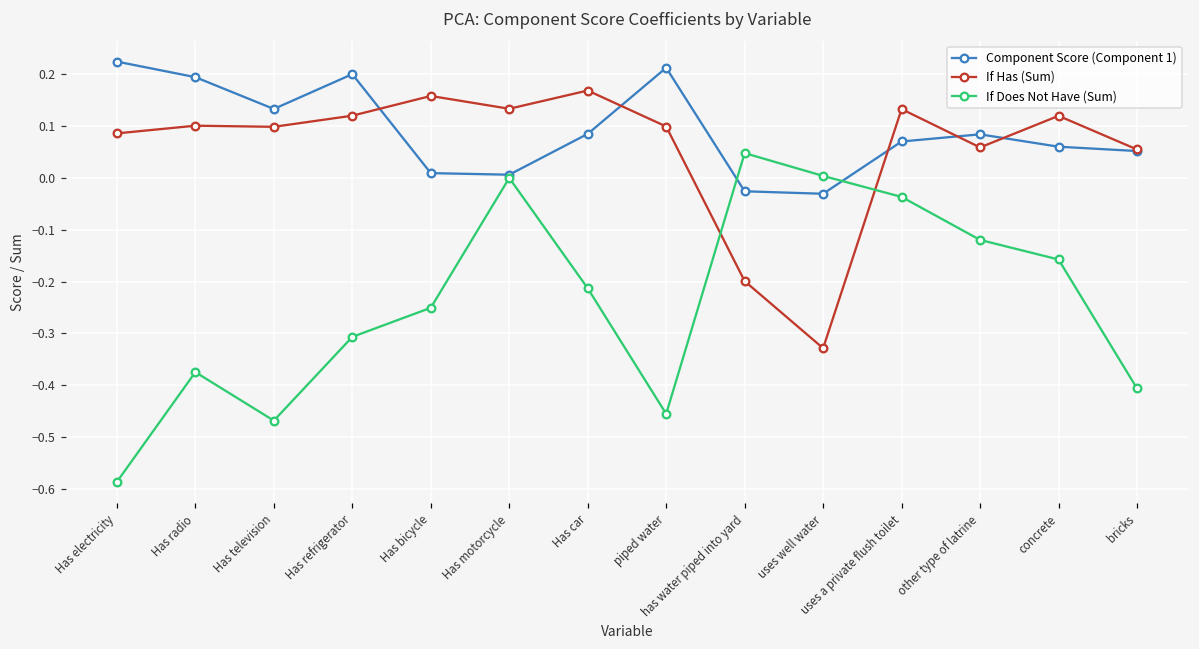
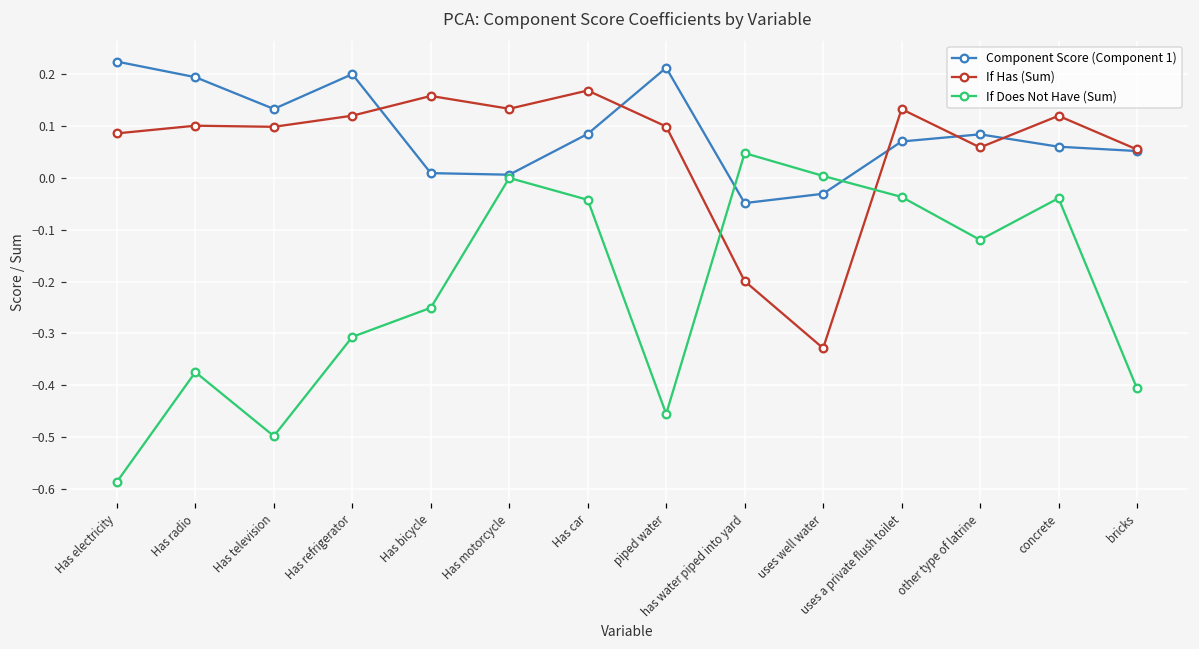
  {
    "Component Score (Component 1)": {
      "Has electricity": 0.22,
      "Has radio": 0.19,
      "Has television": 0.13,
      "Has refrigerator": 0.20,
      "Has bicycle": 0.01,
      "Has motorcycle": 0.01,
      "Has car": 0.08,
      "piped water": 0.21,
-     "has water piped into yard": -0.03,
+     "has water piped into yard": -0.05,
      "uses well water": -0.03,
      "uses a private flush toilet": 0.07,
      "other type of latrine": 0.08,
      "concrete": 0.06
    },
    "If Has (Sum)": {
      "Has electricity": 0.09,
      "Has radio": 0.10,
      "Has television": 0.10,
      "Has refrigerator": 0.12,
      "Has bicycle": 0.16,
      "Has motorcycle": 0.13,
      "Has car": 0.17,
      "piped water": 0.10,
      "has water piped into yard": -0.20,
      "uses well water": -0.33,
      "uses a private flush toilet": 0.13,
      "other type of latrine": 0.06,
      "concrete": 0.12
    },
    "If Does Not Have (Sum)": {
      "Has electricity": -0.59,
      "Has radio": -0.37,
-     "Has television": -0.47,
+     "Has television": -0.50,
      "Has refrigerator": -0.31,
      "Has bicycle": -0.25,
      "Has motorcycle": 0.00,
-     "Has car": -0.21,
+     "Has car": -0.04,
      "piped water": -0.46,
      "has water piped into yard": 0.05,
      "uses well water": 0.00,
      "uses a private flush toilet": -0.04,
      "other type of latrine": -0.12,
-     "concrete": -0.16,
+     "concrete": -0.04,
      "bricks": -0.41
    }
  }
